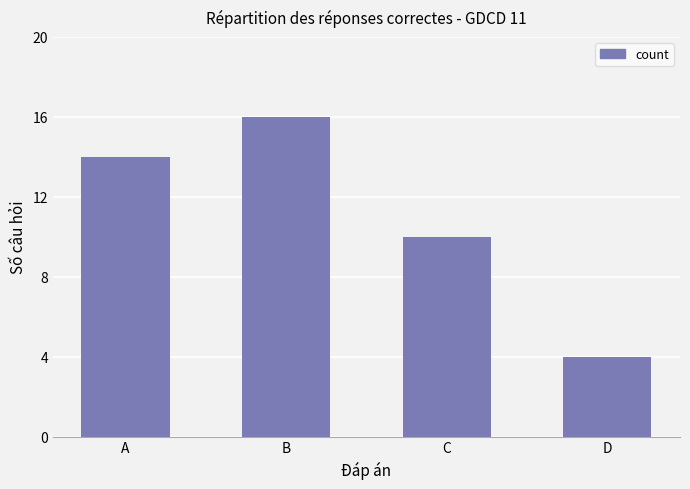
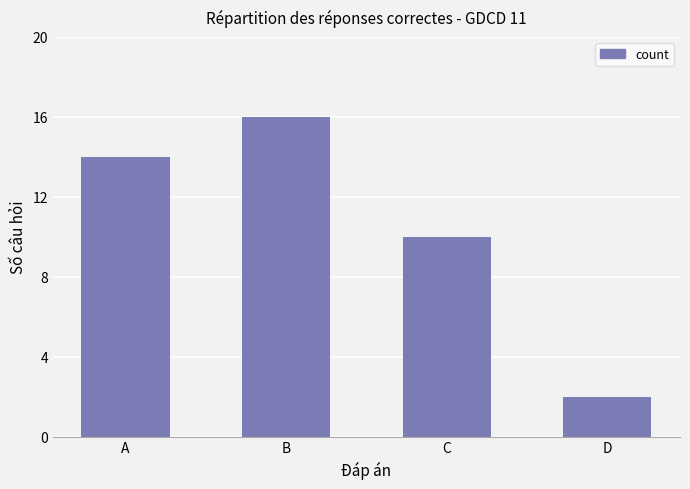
  {
    "A": 14,
    "B": 16,
    "C": 10,
-   "D": 4
+   "D": 2
  }
